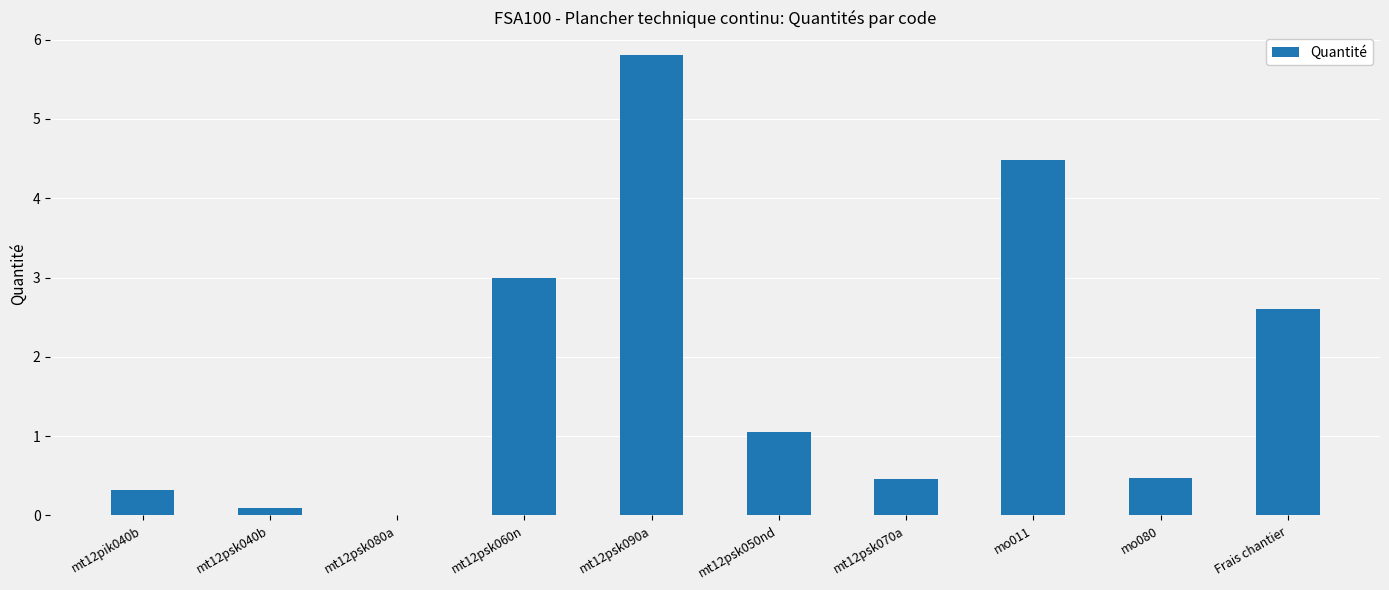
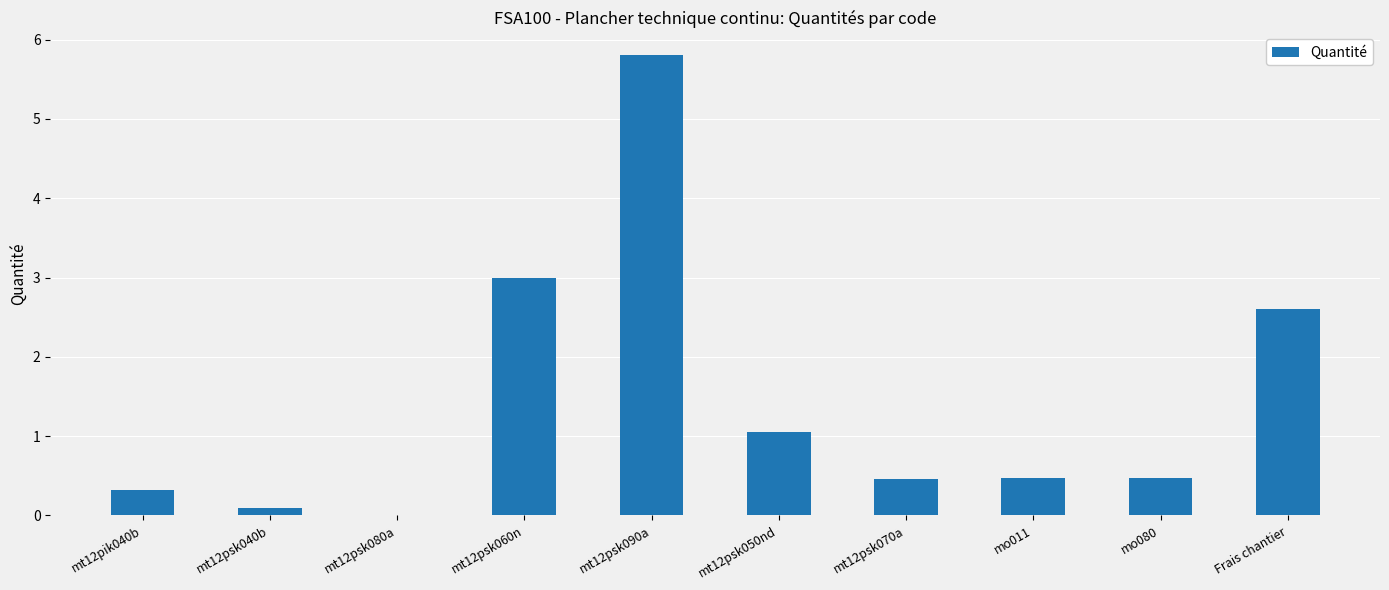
  {
    "mt12pik040b": 0.3,
    "mt12psk040b": 0.1,
    "mt12psk060n": 3.0,
    "mt12psk090a": 5.8,
    "mt12psk050nd": 1.1,
    "mt12psk070a": 0.5,
-   "mo011": 4.5,
+   "mo011": 0.5,
    "mo080": 0.5,
    "Frais chantier": 2.6
  }
